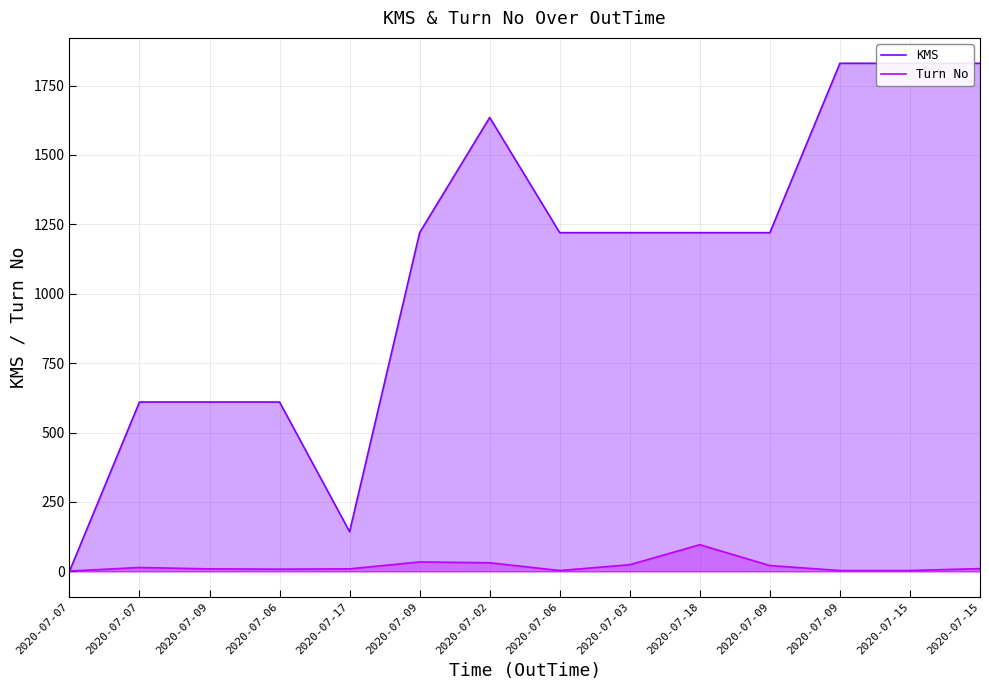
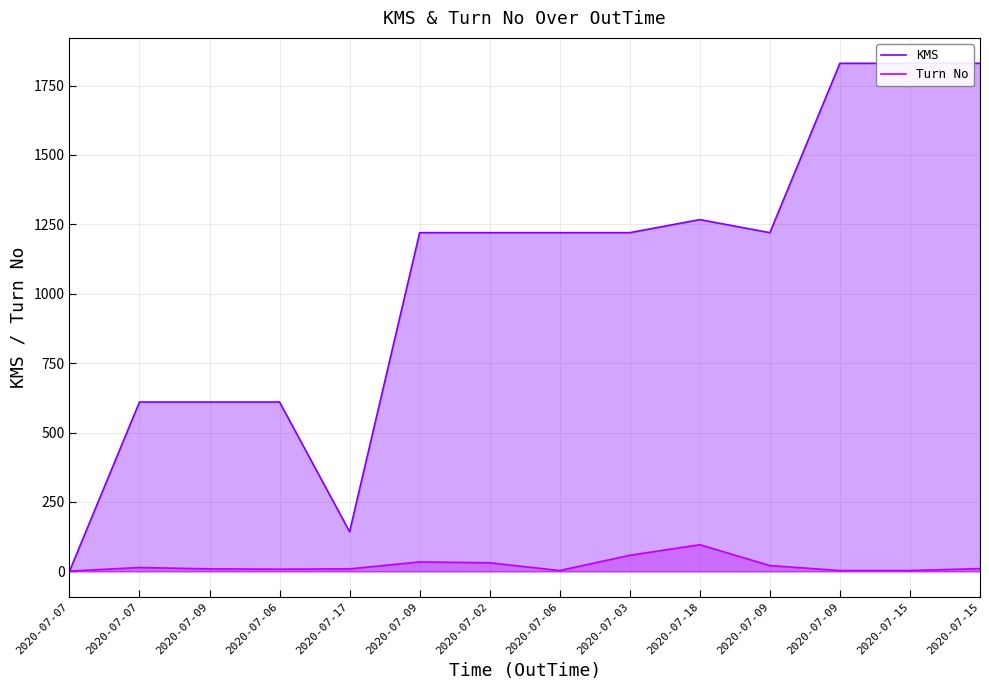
  {
    "KMS": {
      "2020-07-17": 140,
-     "2020-07-02": 1640,
+     "2020-07-02": 1220,
      "2020-07-03": 1220,
-     "2020-07-18": 1220
+     "2020-07-18": 1270
    },
    "Turn No": {
      "2020-07-17": 10,
      "2020-07-02": 30,
-     "2020-07-03": 20,
+     "2020-07-03": 60,
      "2020-07-18": 100
    }
  }
